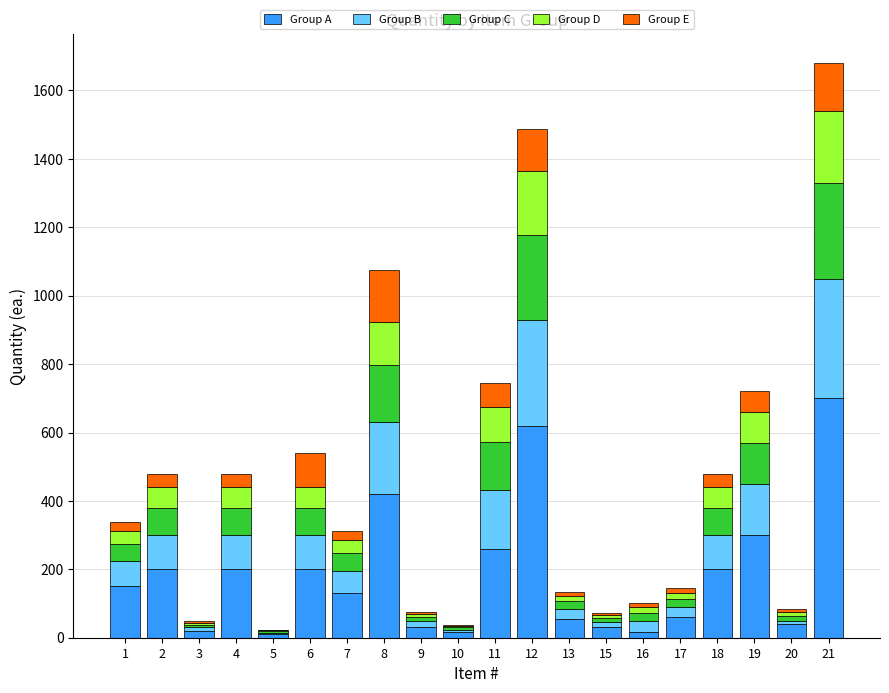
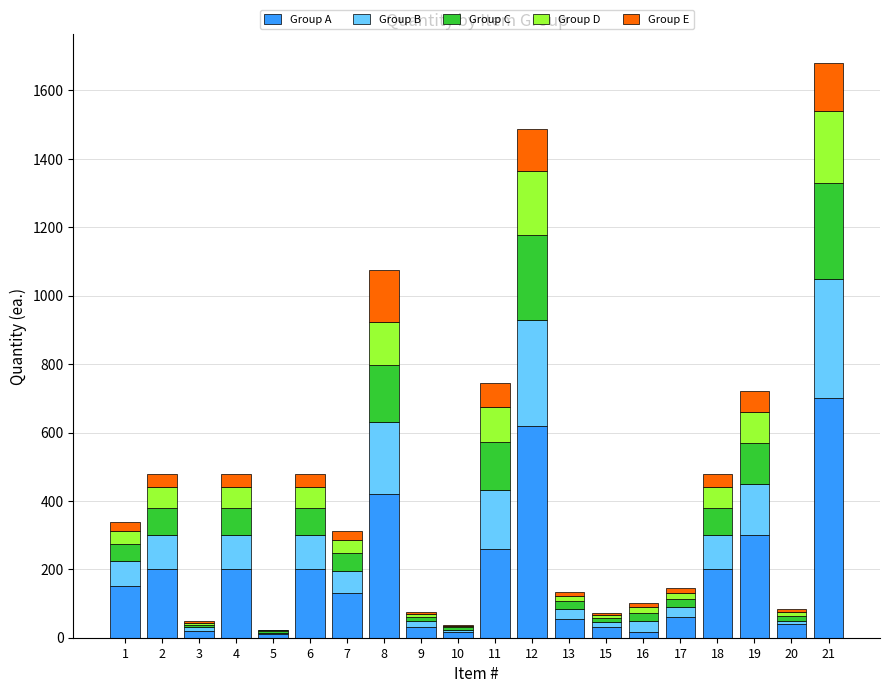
  {
    "Group A": {
      "1": 150,
      "2": 200,
      "3": 20,
      "4": 200,
      "5": 10,
      "6": 200,
      "7": 130,
      "8": 420,
      "9": 30,
      "10": 20,
      "11": 260,
      "12": 620,
      "13": 60,
      "15": 30,
      "16": 20,
      "17": 60,
      "18": 200,
      "19": 300,
      "20": 40,
      "21": 700
    },
    "Group B": {
      "1": 80,
      "2": 100,
      "3": 10,
      "4": 100,
      "6": 100,
      "7": 70,
      "8": 210,
      "9": 20,
      "10": 10,
      "11": 170,
      "12": 310,
      "13": 30,
      "15": 20,
      "16": 30,
      "17": 30,
      "18": 100,
      "19": 150,
      "20": 10,
      "21": 350
    },
    "Group C": {
      "1": 50,
      "2": 80,
      "3": 10,
      "4": 80,
      "6": 80,
      "7": 50,
      "8": 170,
      "9": 10,
      "11": 140,
      "12": 250,
      "13": 20,
      "15": 10,
      "16": 20,
      "17": 20,
      "18": 80,
      "19": 120,
      "20": 20,
      "21": 280
    },
    "Group D": {
      "1": 40,
      "2": 60,
      "4": 60,
      "6": 60,
      "7": 40,
      "8": 130,
      "9": 10,
      "11": 100,
      "12": 190,
      "13": 20,
      "15": 10,
      "16": 20,
      "17": 20,
      "18": 60,
      "19": 90,
      "20": 10,
      "21": 210
    },
    "Group E": {
      "1": 30,
      "2": 40,
      "4": 40,
-     "6": 100,
+     "6": 40,
      "7": 30,
      "8": 150,
      "11": 70,
      "12": 120,
      "13": 10,
      "16": 10,
      "17": 10,
      "18": 40,
      "19": 60,
      "20": 10,
      "21": 140
    }
  }
